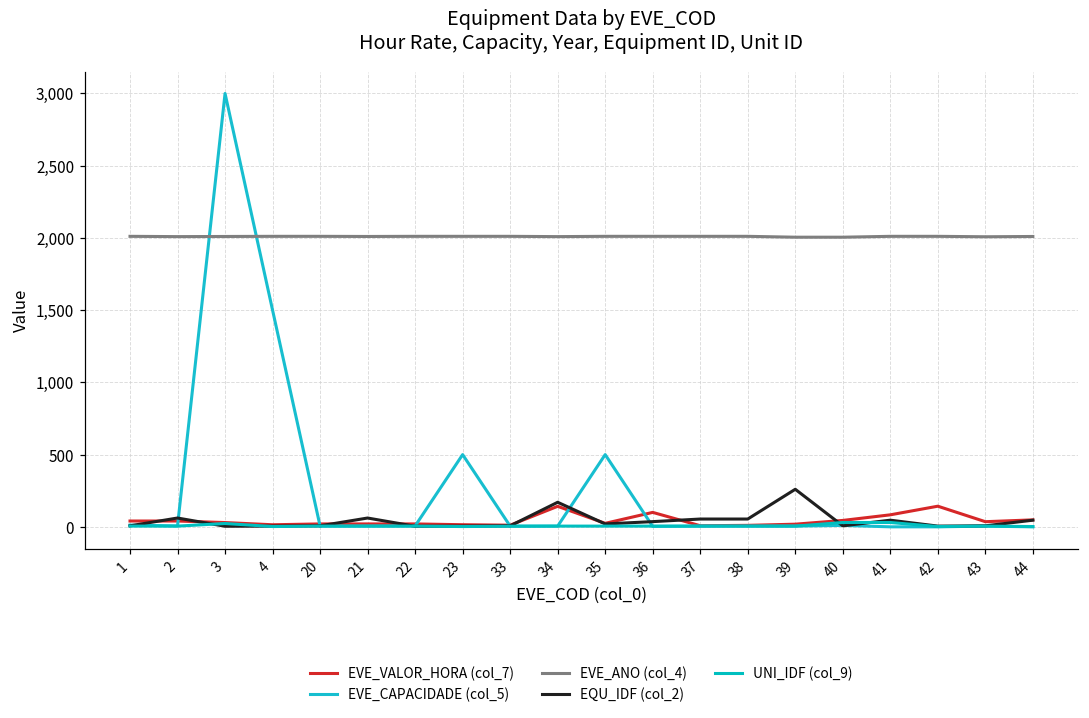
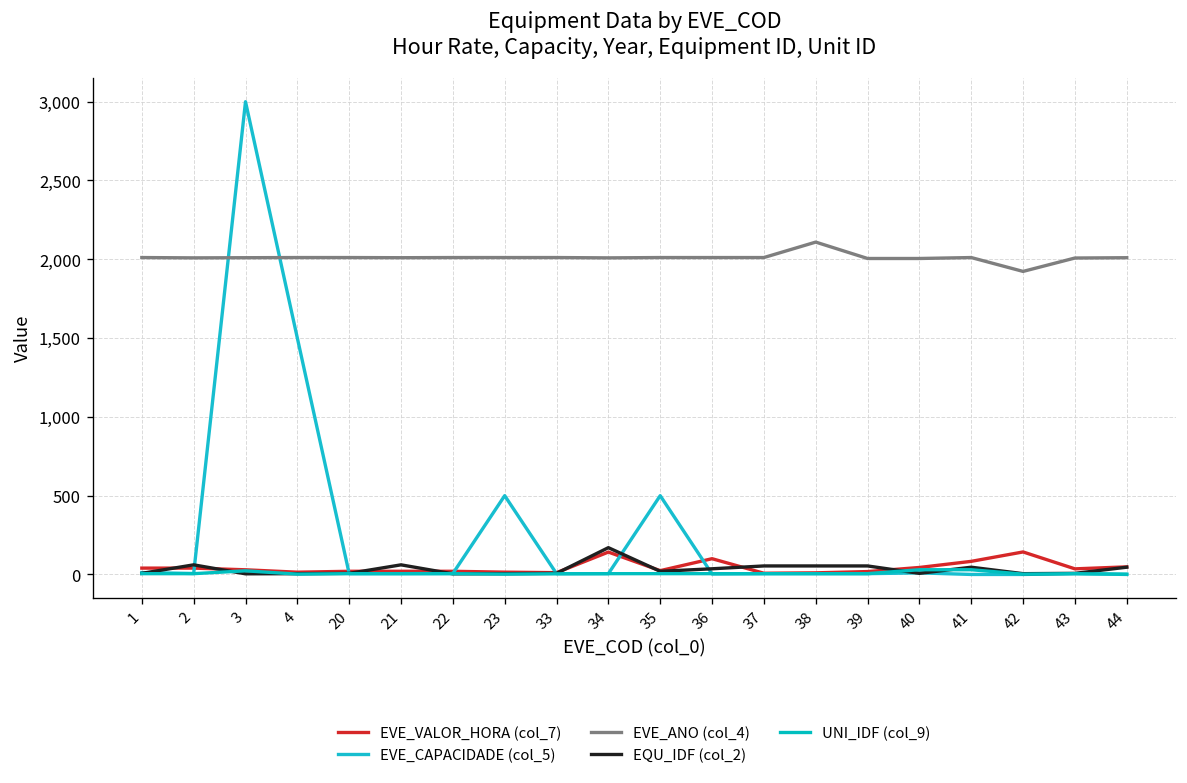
  {
    "EVE_VALOR_HORA (col_7)": {
      "1": "40",
      "2": "40",
      "34": "140",
      "36": "100",
      "41": "80",
      "42": "140",
      "43": "40"
    },
    "EVE_ANO (col_4)": {
      "1": "2,010",
      "2": "2,010",
      "3": "2,010",
      "4": "2,010",
      "20": "2,010",
      "21": "2,010",
      "22": "2,010",
      "23": "2,010",
      "33": "2,010",
      "34": "2,010",
      "35": "2,010",
      "36": "2,010",
      "37": "2,010",
-     "38": "2,010",
+     "38": "2,110",
      "39": "2,010",
      "40": "2,010",
      "41": "2,010",
-     "42": "2,010",
+     "42": "1,920",
      "43": "2,010",
      "44": "2,010"
    },
    "EQU_IDF (col_2)": {
      "2": "60",
      "21": "60",
      "34": "170",
      "36": "40",
      "37": "50",
      "38": "50",
-     "39": "260"
+     "39": "50"
    }
  }
